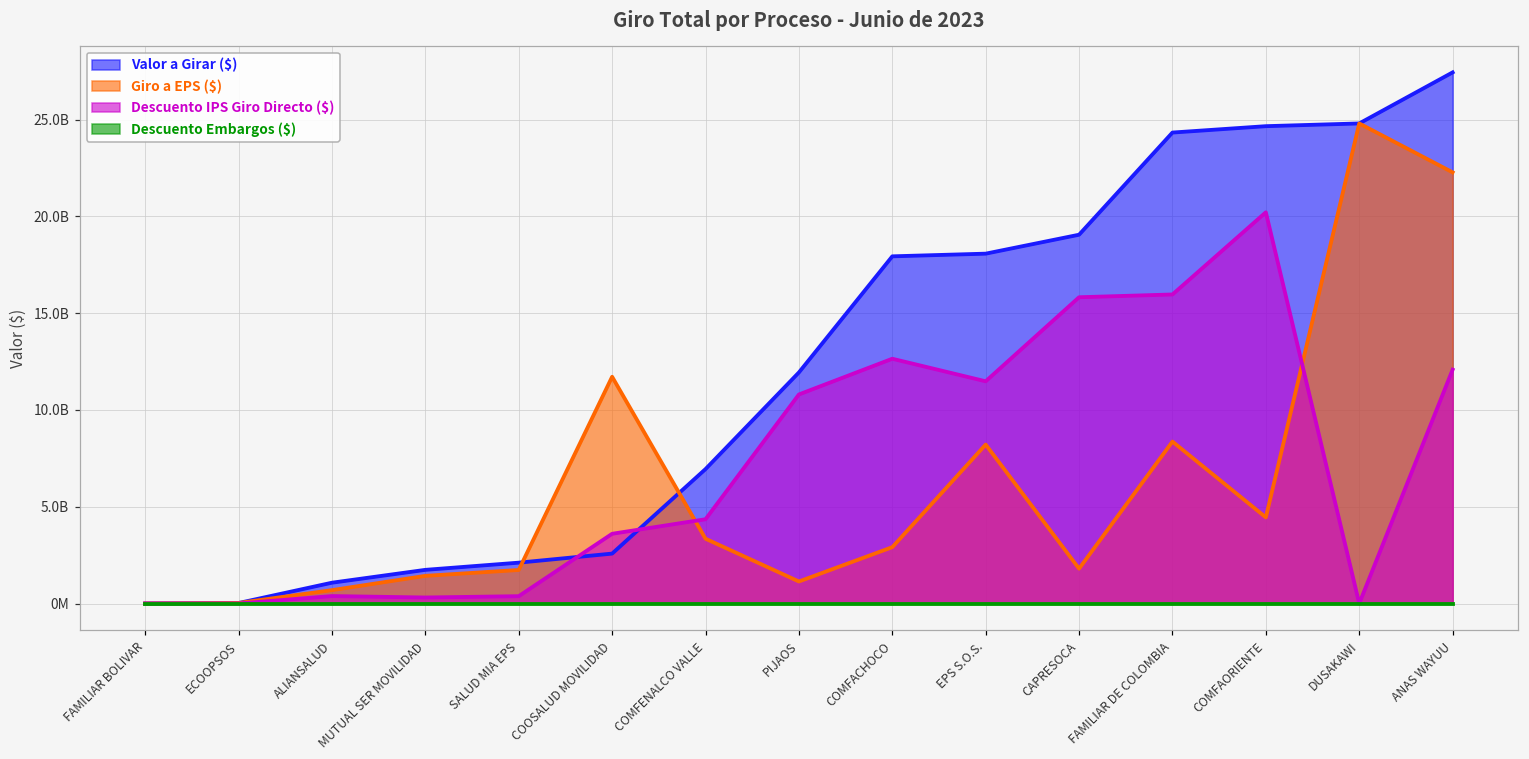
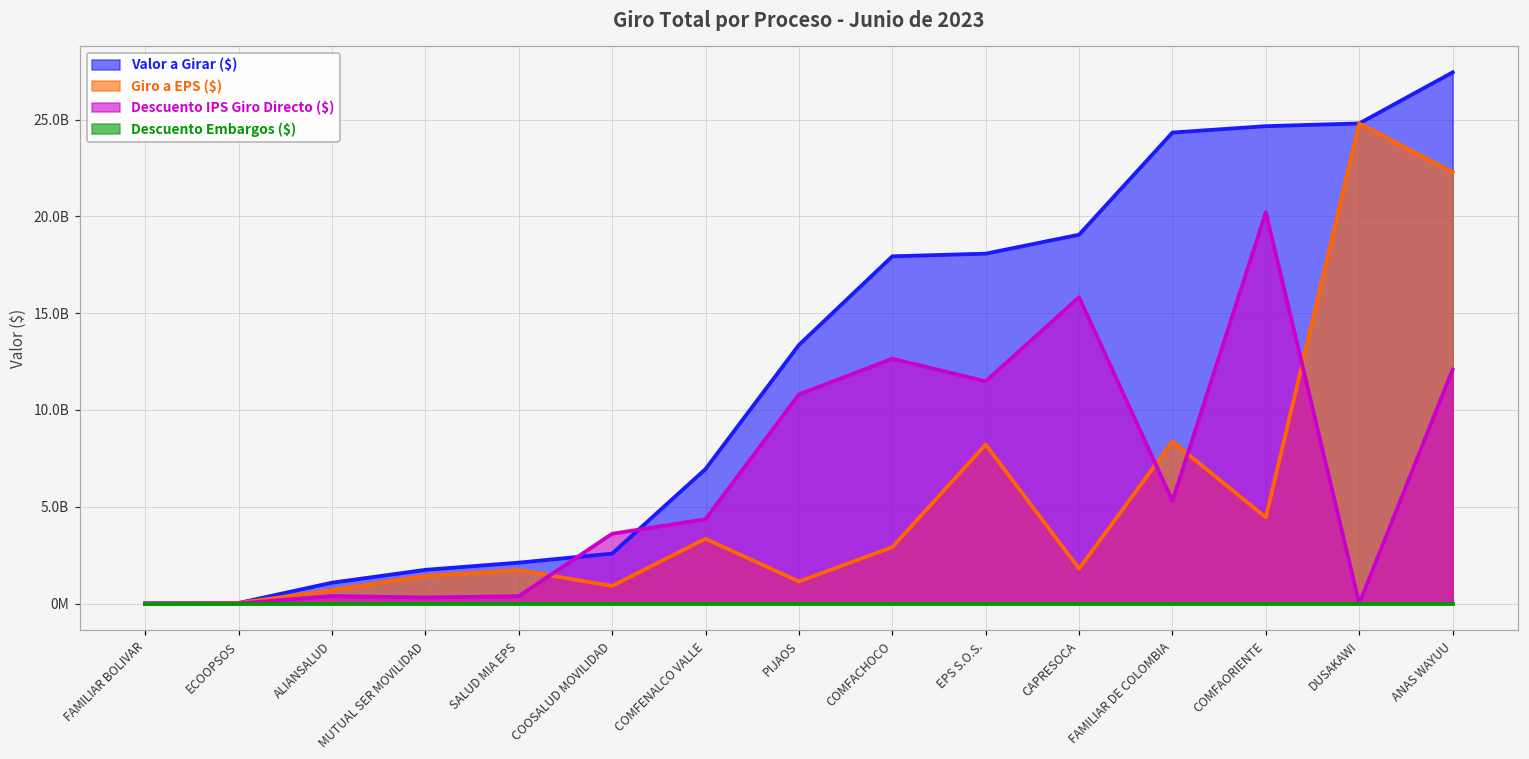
  {
    "Valor a Girar ($)": {
      "ALIANSALUD": 1100000000,
      "MUTUAL SER MOVILIDAD": 1700000000,
      "SALUD MIA EPS": 2100000000,
      "COOSALUD MOVILIDAD": 2600000000,
      "COMFENALCO VALLE": 6900000000,
-     "PIJAOS": 11900000000,
+     "PIJAOS": 13400000000,
      "COMFACHOCO": 17900000000,
      "EPS S.O.S.": 18100000000,
      "CAPRESOCA": 19100000000,
      "FAMILIAR DE COLOMBIA": 24300000000,
      "COMFAORIENTE": 24700000000,
      "ANAS WAYUU": 27400000000
    },
    "Giro a EPS ($)": {
      "ALIANSALUD": 700000000,
      "MUTUAL SER MOVILIDAD": 1400000000,
      "SALUD MIA EPS": 1700000000,
-     "COOSALUD MOVILIDAD": 11700000000,
+     "COOSALUD MOVILIDAD": 900000000,
      "COMFENALCO VALLE": 3300000000,
      "PIJAOS": 1100000000,
      "COMFACHOCO": 2900000000,
      "EPS S.O.S.": 8200000000,
      "CAPRESOCA": 1800000000,
      "FAMILIAR DE COLOMBIA": 8400000000,
      "COMFAORIENTE": 4400000000,
      "ANAS WAYUU": 22300000000
    },
    "Descuento IPS Giro Directo ($)": {
      "ALIANSALUD": 400000000,
      "MUTUAL SER MOVILIDAD": 300000000,
      "SALUD MIA EPS": 400000000,
      "COOSALUD MOVILIDAD": 3600000000,
      "COMFENALCO VALLE": 4400000000,
      "PIJAOS": 10800000000,
      "COMFACHOCO": 12600000000,
      "EPS S.O.S.": 11500000000,
      "CAPRESOCA": 15800000000,
-     "FAMILIAR DE COLOMBIA": 16000000000,
+     "FAMILIAR DE COLOMBIA": 5300000000,
      "COMFAORIENTE": 20200000000,
      "ANAS WAYUU": 12100000000
    },
    "Descuento Embargos ($)": {
      "ALIANSALUD": 0,
      "MUTUAL SER MOVILIDAD": 0,
      "SALUD MIA EPS": 0,
      "COOSALUD MOVILIDAD": 0,
      "COMFENALCO VALLE": 0,
      "PIJAOS": 0,
      "COMFACHOCO": 0,
      "EPS S.O.S.": 0,
      "CAPRESOCA": 0,
      "FAMILIAR DE COLOMBIA": 0,
      "COMFAORIENTE": 0,
      "ANAS WAYUU": 0
    }
  }
